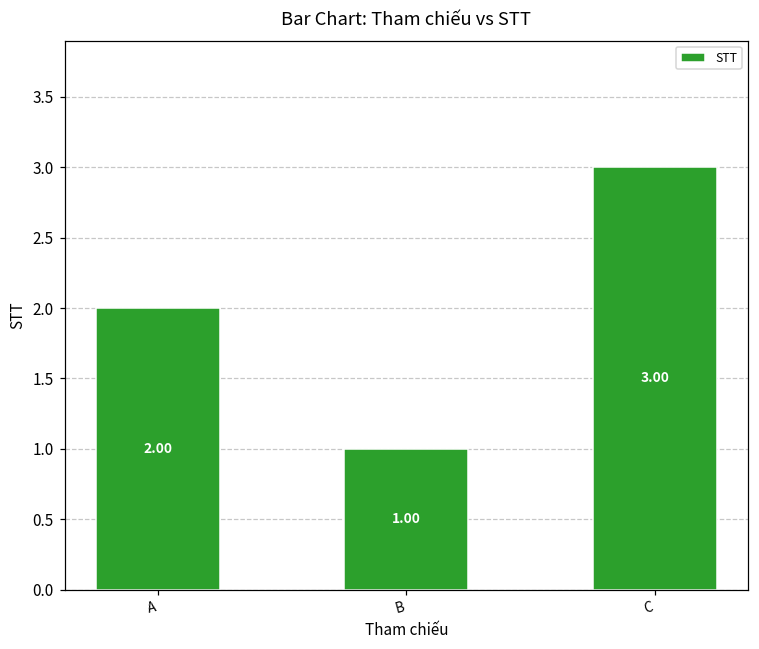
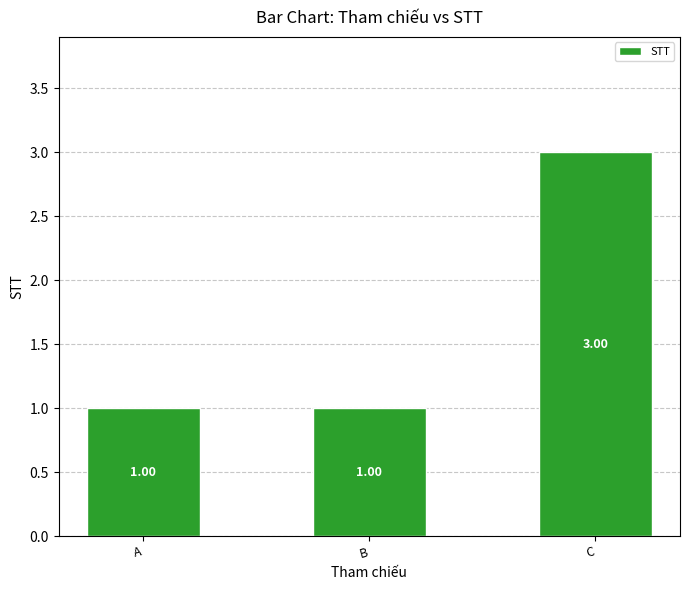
  {
-   "A": 2.00,
+   "A": 1.00,
    "B": 1.00,
    "C": 3.00
  }
